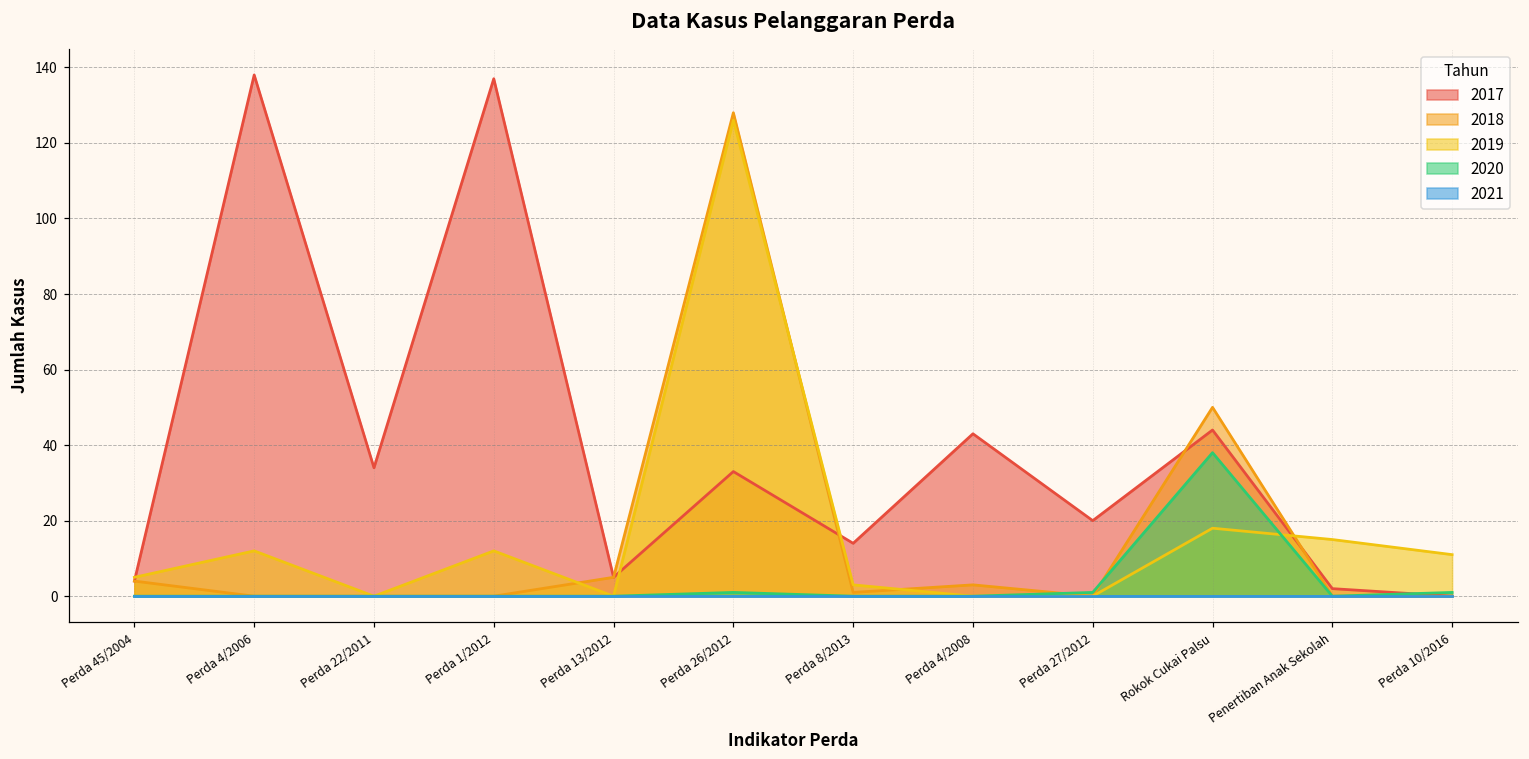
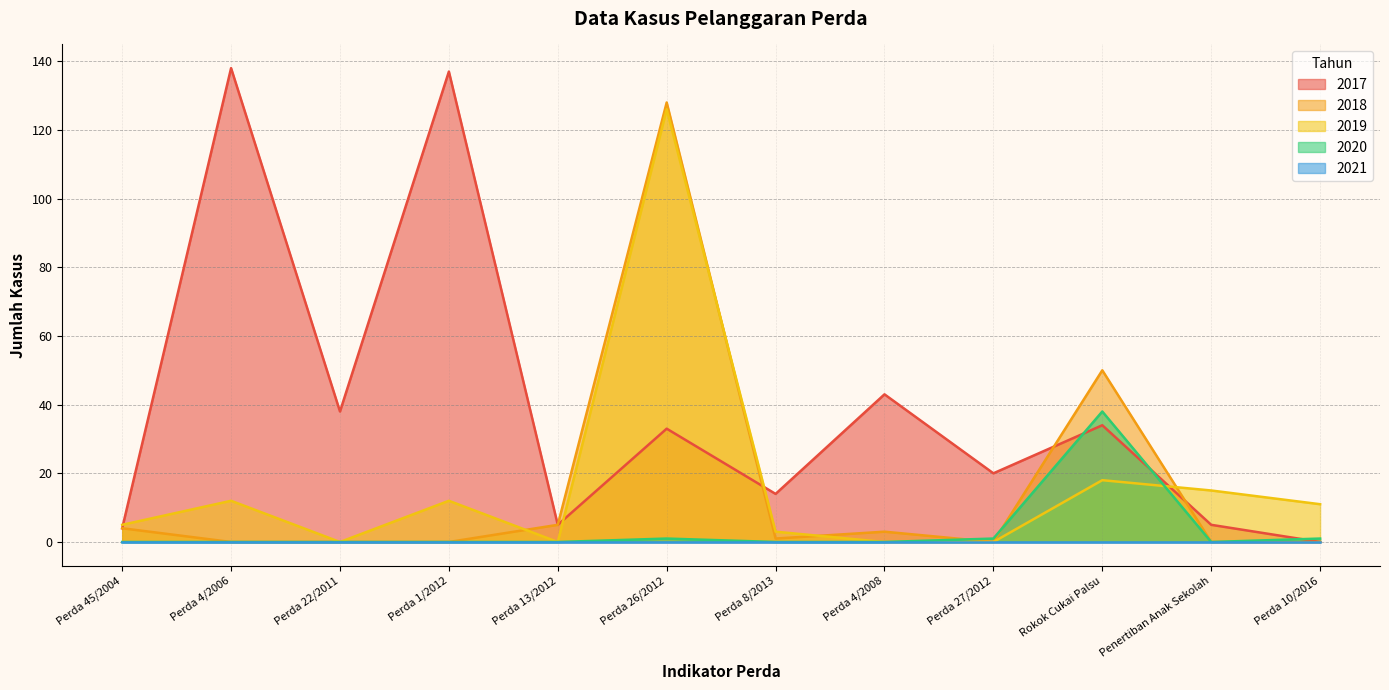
  {
    "2017": {
      "Perda 4/2006": 138,
-     "Perda 22/2011": 34,
+     "Perda 22/2011": 38,
      "Perda 1/2012": 137,
      "Perda 26/2012": 33,
      "Perda 8/2013": 14,
      "Perda 4/2008": 43,
      "Perda 27/2012": 20,
-     "Rokok Cukai Palsu": 44,
-     "Penertiban Anak Sekolah": 2
+     "Rokok Cukai Palsu": 34,
+     "Penertiban Anak Sekolah": 5
    },
    "2020": {
      "Perda 26/2012": 1,
      "Perda 27/2012": 1,
      "Rokok Cukai Palsu": 38,
      "Perda 10/2016": 1
    },
    "2021": {
      "Perda 26/2012": 0,
      "Rokok Cukai Palsu": 0
    }
  }
